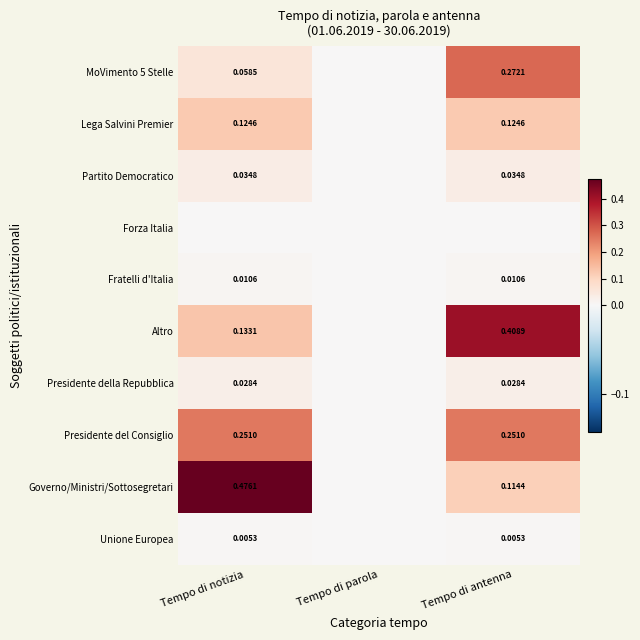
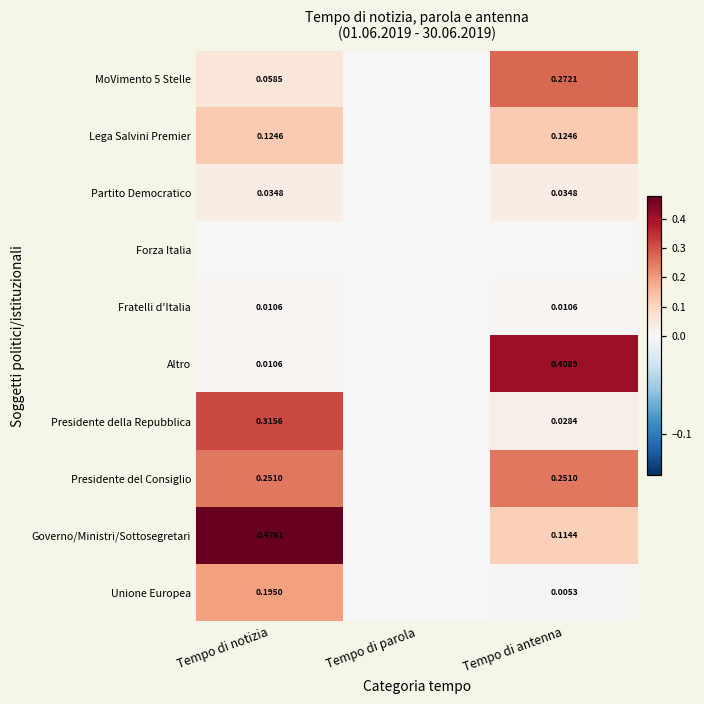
  {
    "MoVimento 5 Stelle": {
      "Tempo di notizia": 0.0585,
      "Tempo di antenna": 0.2721
    },
    "Lega Salvini Premier": {
      "Tempo di notizia": 0.1246,
      "Tempo di antenna": 0.1246
    },
    "Partito Democratico": {
      "Tempo di notizia": 0.0348,
      "Tempo di antenna": 0.0348
    },
    "Fratelli d'Italia": {
      "Tempo di notizia": 0.0106,
      "Tempo di antenna": 0.0106
    },
    "Altro": {
-     "Tempo di notizia": 0.1331,
+     "Tempo di notizia": 0.0106,
      "Tempo di antenna": 0.4089
    },
    "Presidente della Repubblica": {
-     "Tempo di notizia": 0.0284,
+     "Tempo di notizia": 0.3156,
      "Tempo di antenna": 0.0284
    },
    "Presidente del Consiglio": {
      "Tempo di notizia": 0.2510,
      "Tempo di antenna": 0.2510
    },
    "Governo/Ministri/Sottosegretari": {
      "Tempo di notizia": 0.4761,
      "Tempo di antenna": 0.1144
    },
    "Unione Europea": {
-     "Tempo di notizia": 0.0053,
+     "Tempo di notizia": 0.1950,
      "Tempo di antenna": 0.0053
    }
  }
